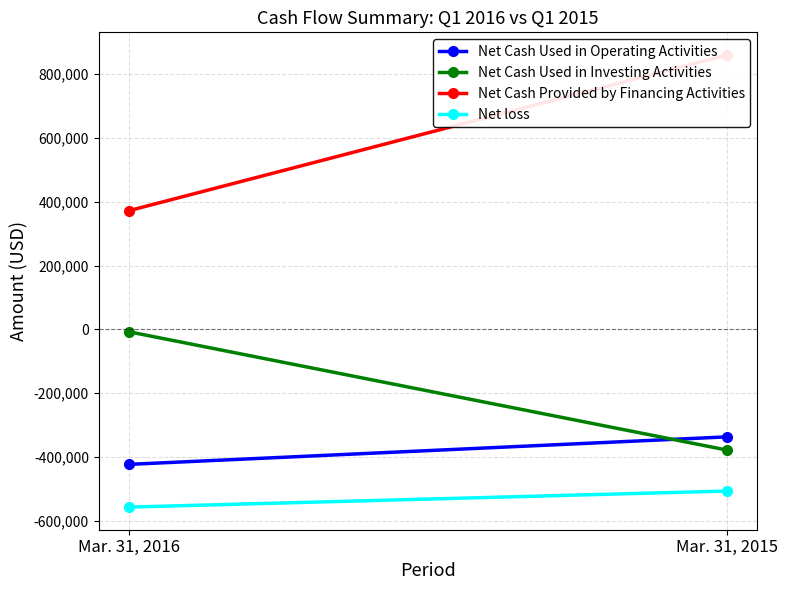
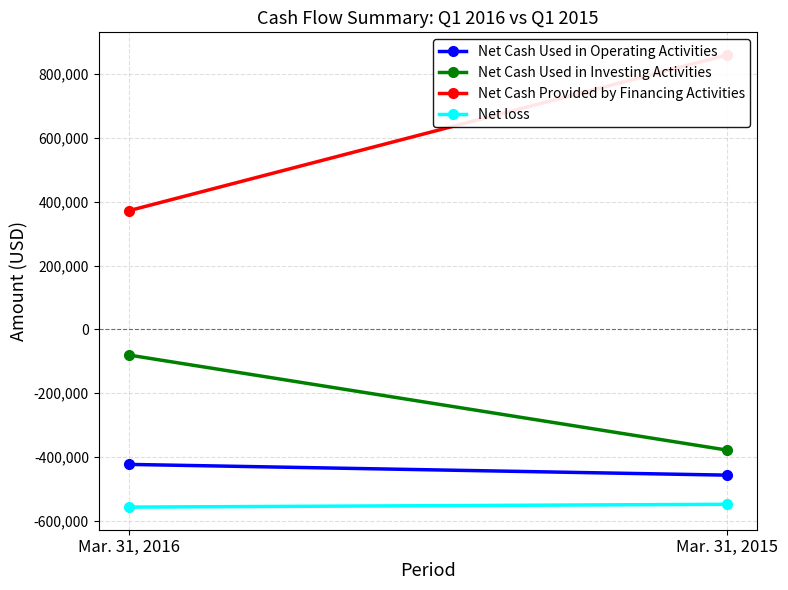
  {
    "Net Cash Used in Operating Activities": {
      "Mar. 31, 2016": "-420,000",
-     "Mar. 31, 2015": "-340,000"
+     "Mar. 31, 2015": "-460,000"
    },
    "Net Cash Used in Investing Activities": {
-     "Mar. 31, 2016": "-10,000",
+     "Mar. 31, 2016": "-80,000",
      "Mar. 31, 2015": "-380,000"
    },
    "Net Cash Provided by Financing Activities": {
      "Mar. 31, 2016": "370,000"
    },
    "Net loss": {
      "Mar. 31, 2016": "-560,000",
-     "Mar. 31, 2015": "-510,000"
+     "Mar. 31, 2015": "-550,000"
    }
  }
